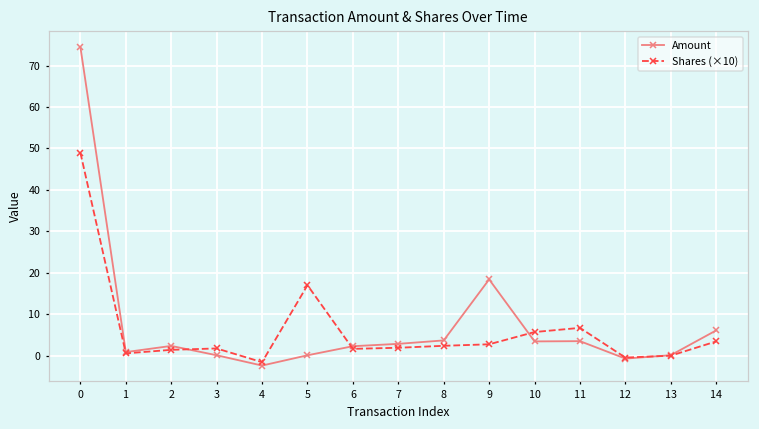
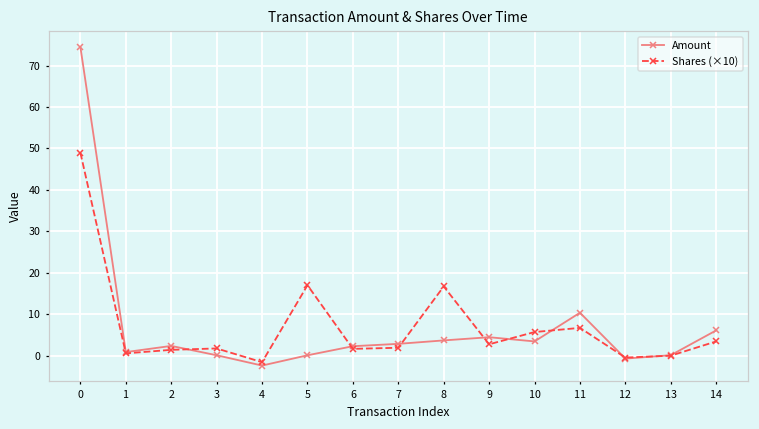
  {
    "Amount": {
      "0": 74,
      "2": 2,
      "3": 0,
      "4": -2,
      "5": 0,
      "7": 3,
      "8": 4,
-     "9": 18,
+     "9": 4,
      "10": 3,
-     "11": 4,
+     "11": 10,
      "14": 6
    },
    "Shares (×10)": {
      "0": 49,
      "2": 1,
      "3": 2,
      "4": -2,
      "5": 17,
      "7": 2,
-     "8": 2,
+     "8": 17,
      "9": 3,
      "10": 6,
      "11": 7,
      "14": 3
    }
  }
